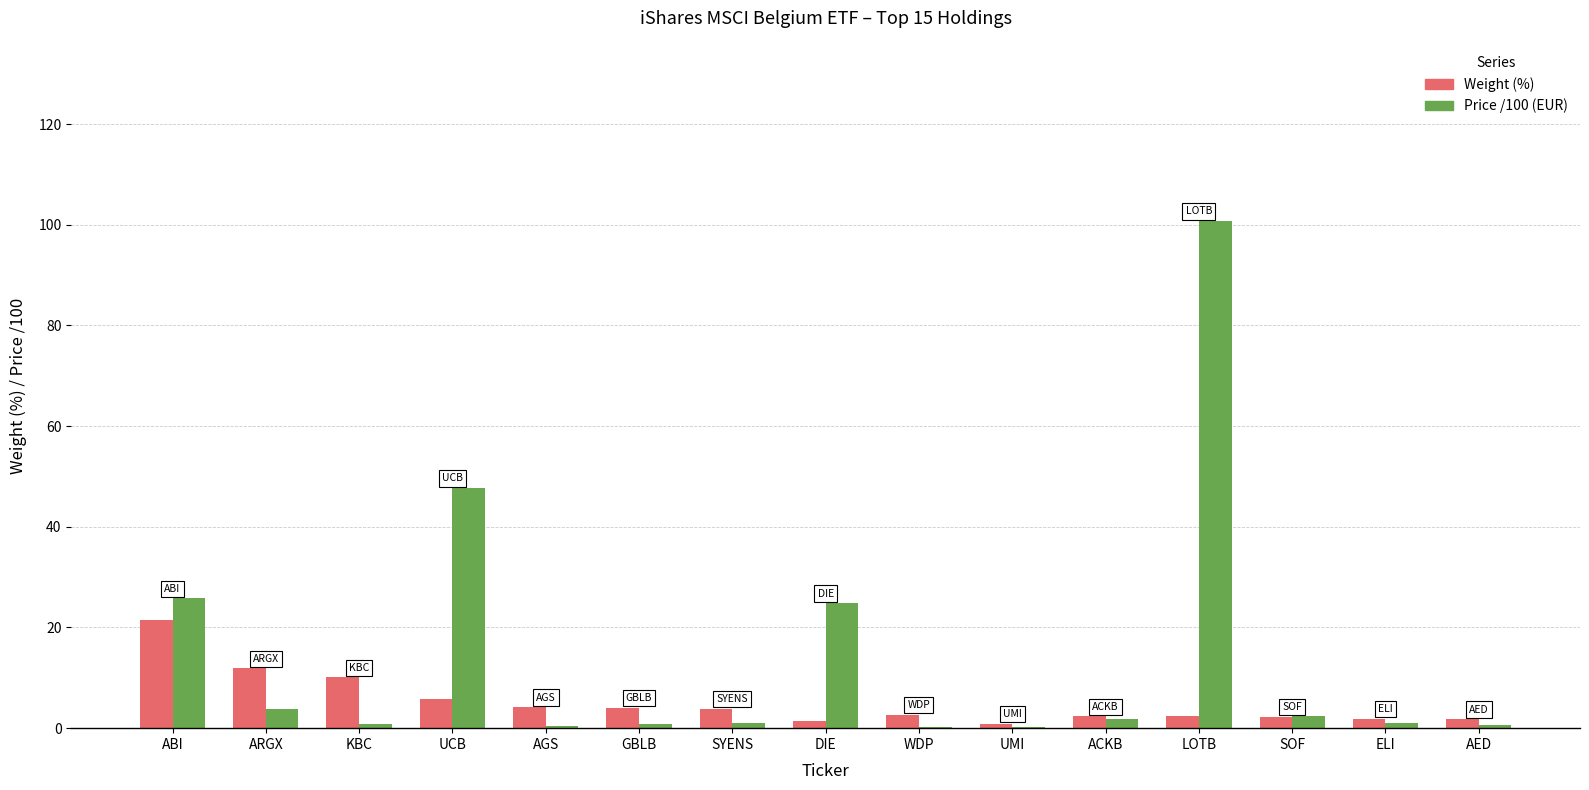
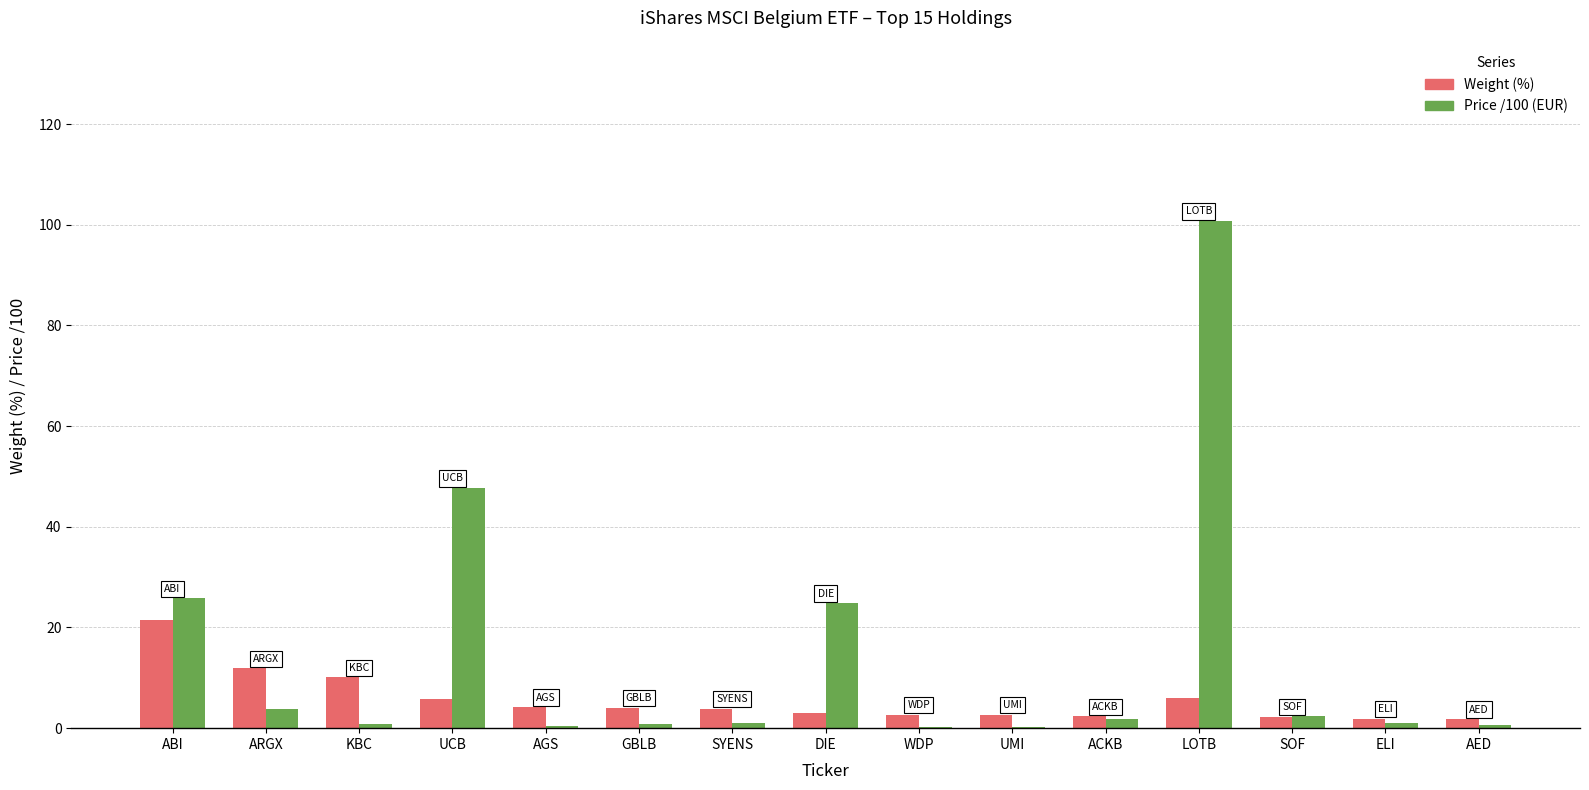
  {
    "Weight (%)": {
      "ABI": 21,
      "ARGX": 12,
      "KBC": 10,
      "UCB": 6,
      "AGS": 4,
      "GBLB": 4,
      "SYENS": 4,
-     "DIE": 1,
+     "DIE": 3,
      "WDP": 3,
-     "UMI": 1,
+     "UMI": 3,
      "ACKB": 2,
-     "LOTB": 2,
+     "LOTB": 6,
      "SOF": 2,
      "ELI": 2,
      "AED": 2
    },
    "Price /100 (EUR)": {
      "ABI": 26,
      "ARGX": 4,
      "KBC": 1,
      "UCB": 48,
      "GBLB": 1,
      "SYENS": 1,
      "DIE": 25,
      "ACKB": 2,
      "LOTB": 101,
      "SOF": 2,
      "ELI": 1,
      "AED": 1
    }
  }
